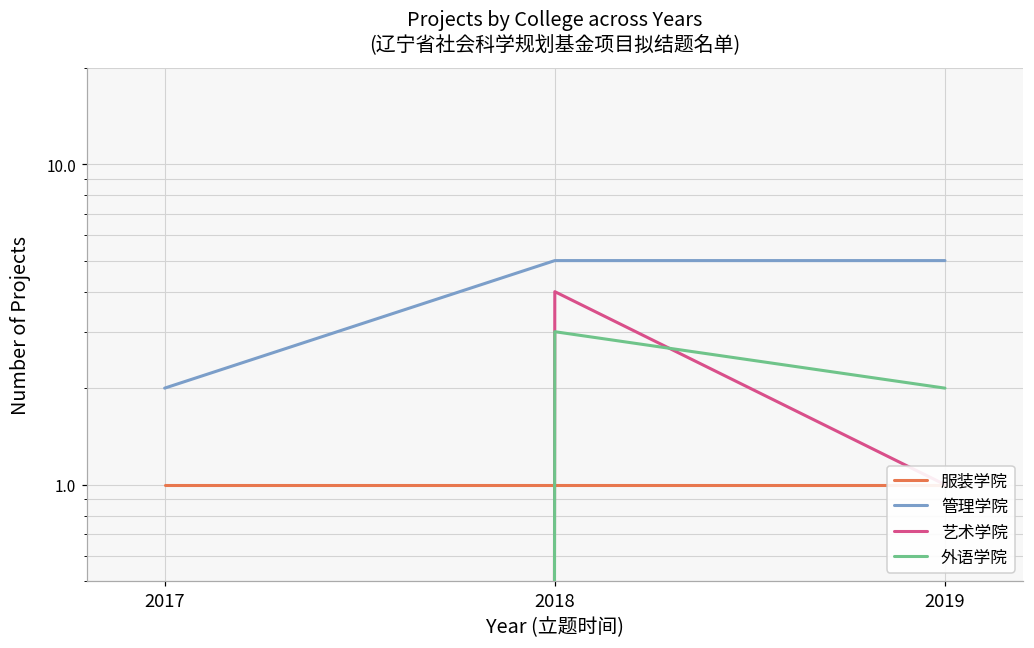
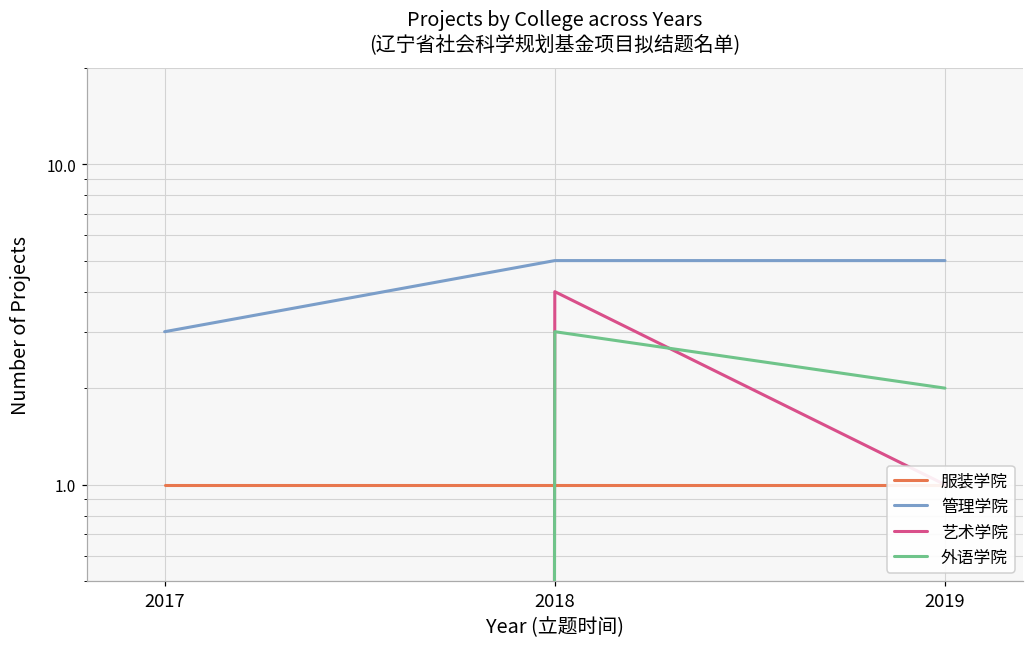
  {
    "服装学院": {
      "2017": 1,
      "2018": 1
    },
    "管理学院": {
-     "2017": 2,
+     "2017": 3,
      "2018": 5,
      "2019": 5
    },
    "艺术学院": {
      "2018": 4
    },
    "外语学院": {
      "2018": 3,
      "2019": 2
    }
  }
